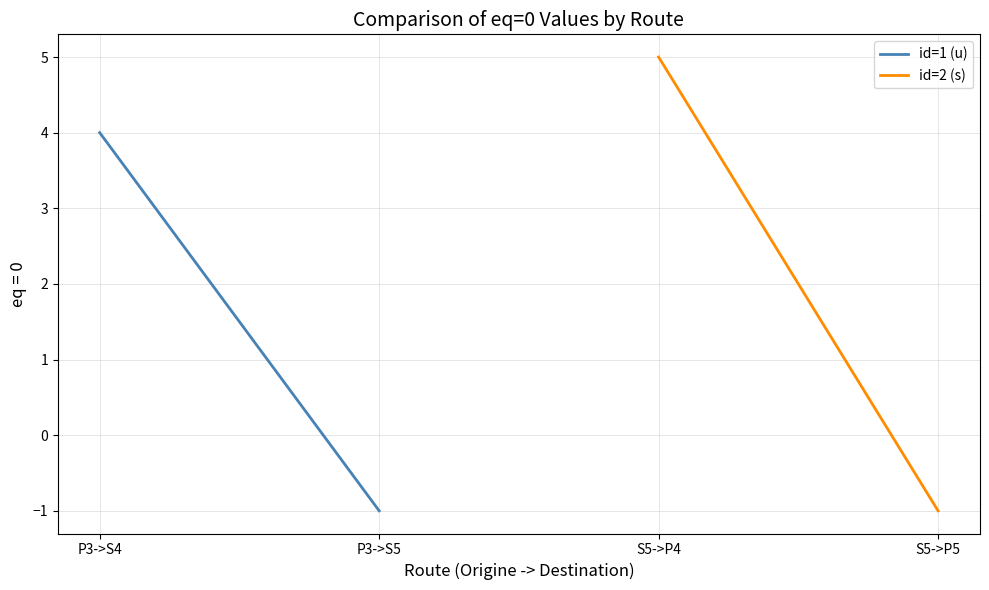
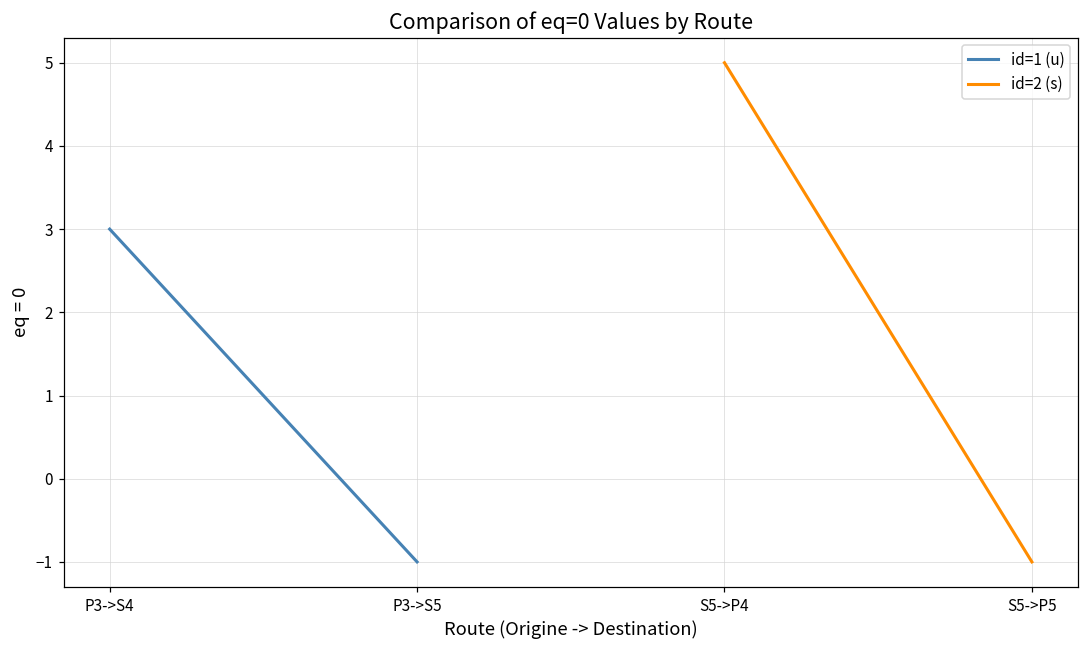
  {
    "id=1 (u)": {
-     "P3->S4": 4,
+     "P3->S4": 3,
      "P3->S5": -1
    },
    "id=2 (s)": {
      "S5->P4": 5,
      "S5->P5": -1
    }
  }
